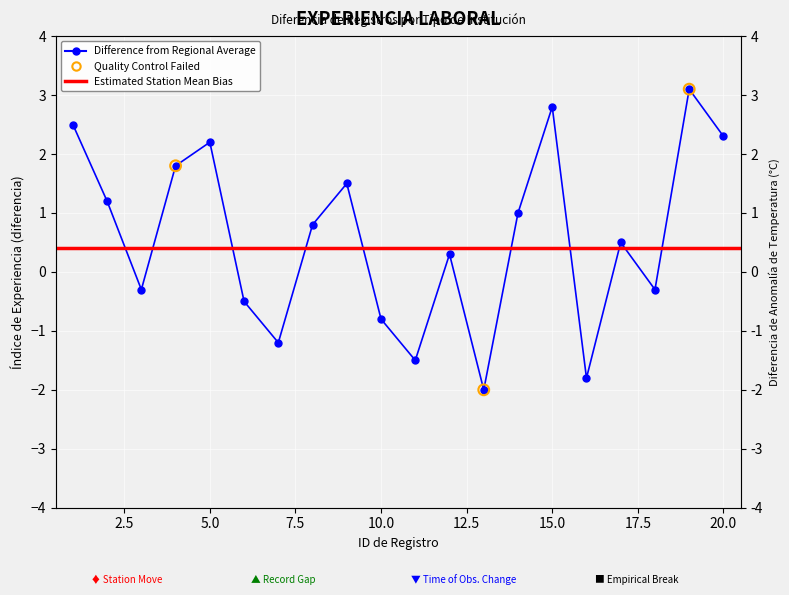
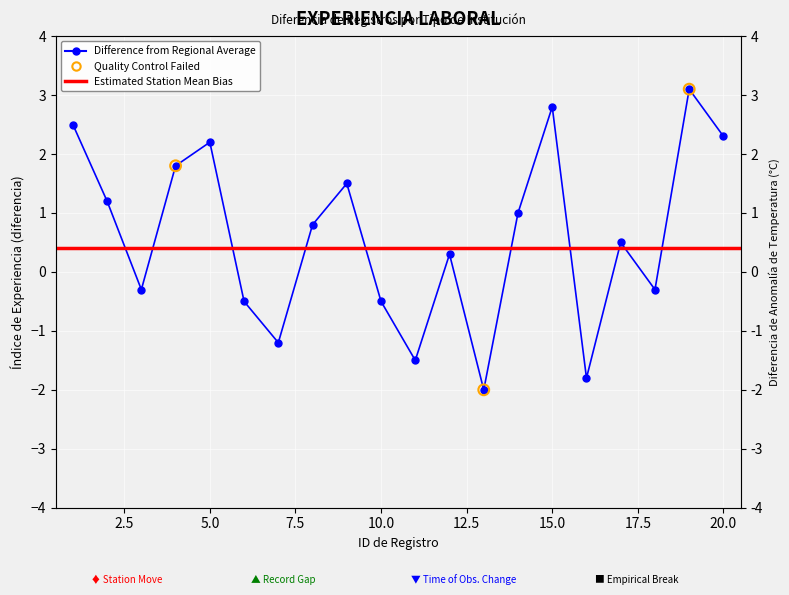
  {
    "Difference from Regional Average": {
      "5.0": 2.2,
-     "10.0": -0.8,
+     "10.0": -0.5,
      "15.0": 2.8,
      "20.0": 2.3
    }
  }
